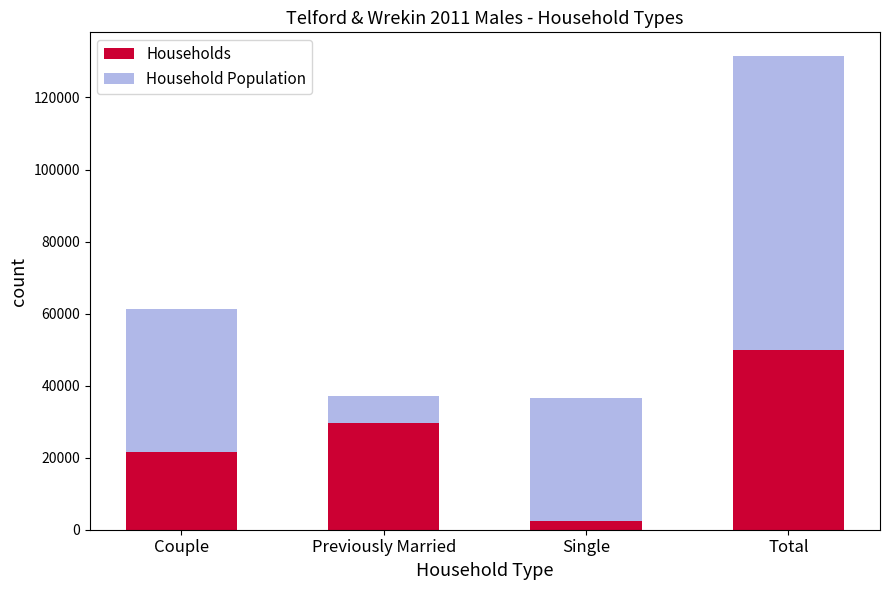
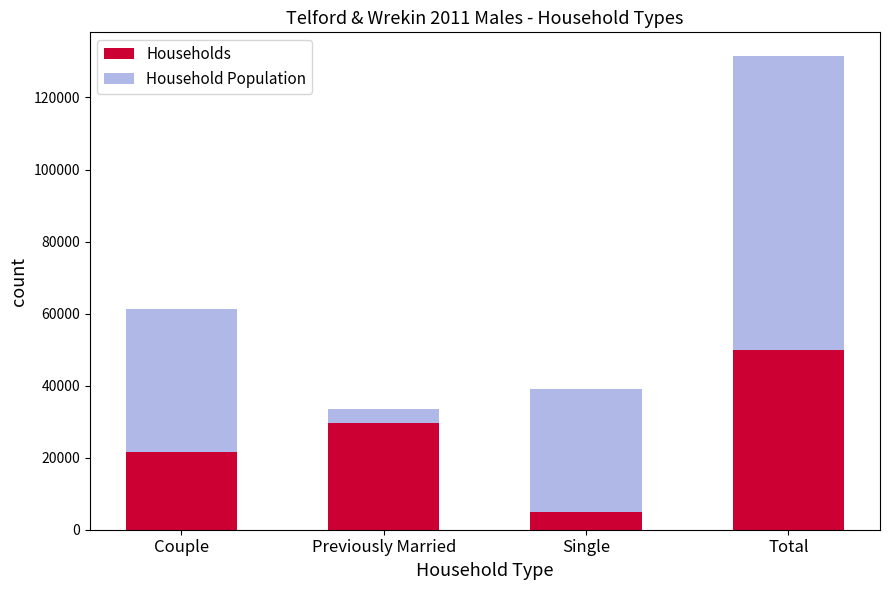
  {
    "Households": {
      "Couple": 22000,
      "Previously Married": 30000,
-     "Single": 2000,
+     "Single": 5000,
      "Total": 50000
    },
    "Household Population": {
      "Couple": 40000,
-     "Previously Married": 8000,
+     "Previously Married": 4000,
      "Single": 34000,
      "Total": 82000
    }
  }
